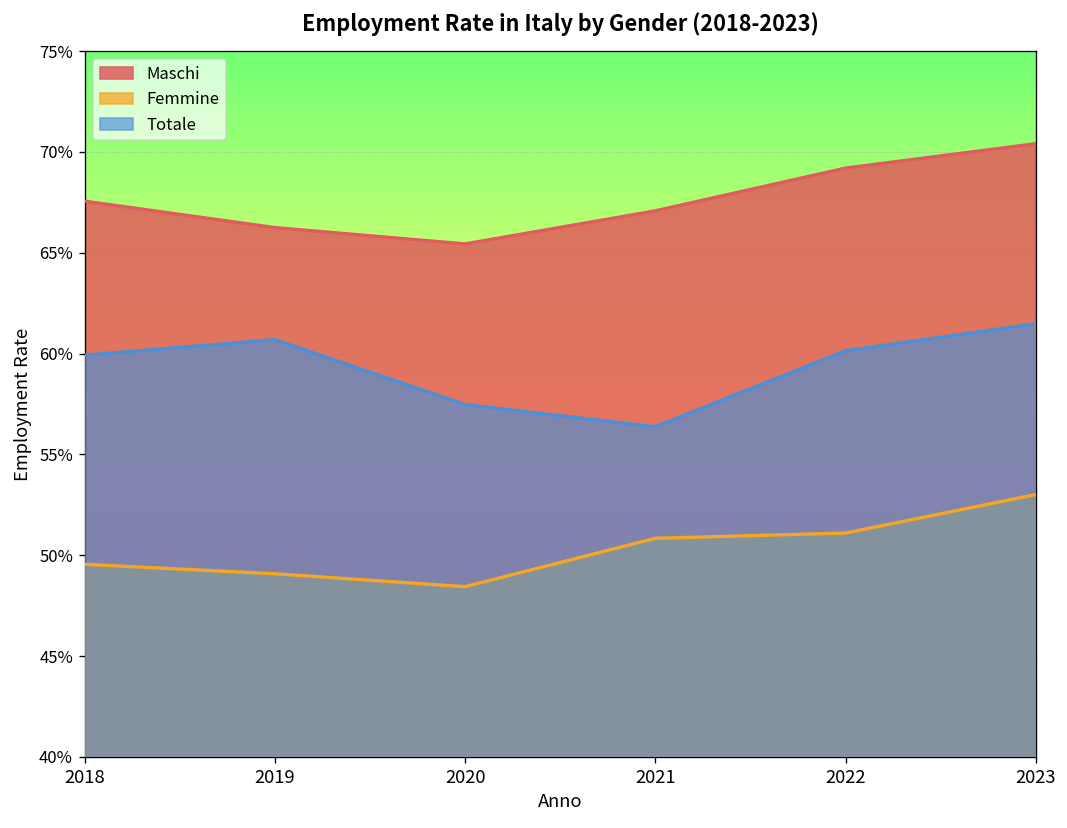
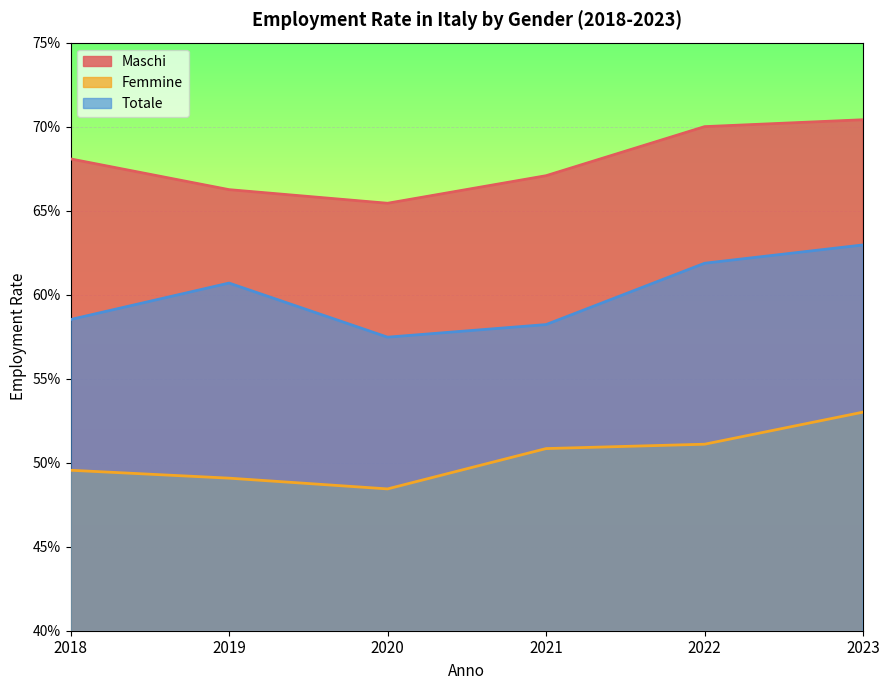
  {
    "Maschi": {
-     "2018": "67.6%",
+     "2018": "68.1%",
      "2019": "66.3%",
      "2020": "65.4%",
      "2021": "67.1%",
-     "2022": "69.2%",
+     "2022": "70.0%",
      "2023": "70.4%"
    },
    "Femmine": {
      "2018": "49.6%",
      "2019": "49.1%",
      "2020": "48.4%",
      "2021": "50.8%",
      "2022": "51.1%",
      "2023": "53.0%"
    },
    "Totale": {
-     "2018": "59.9%",
+     "2018": "58.5%",
      "2019": "60.7%",
      "2020": "57.5%",
-     "2021": "56.4%",
-     "2022": "60.1%",
-     "2023": "61.5%"
+     "2021": "58.2%",
+     "2022": "61.9%",
+     "2023": "63.0%"
    }
  }
